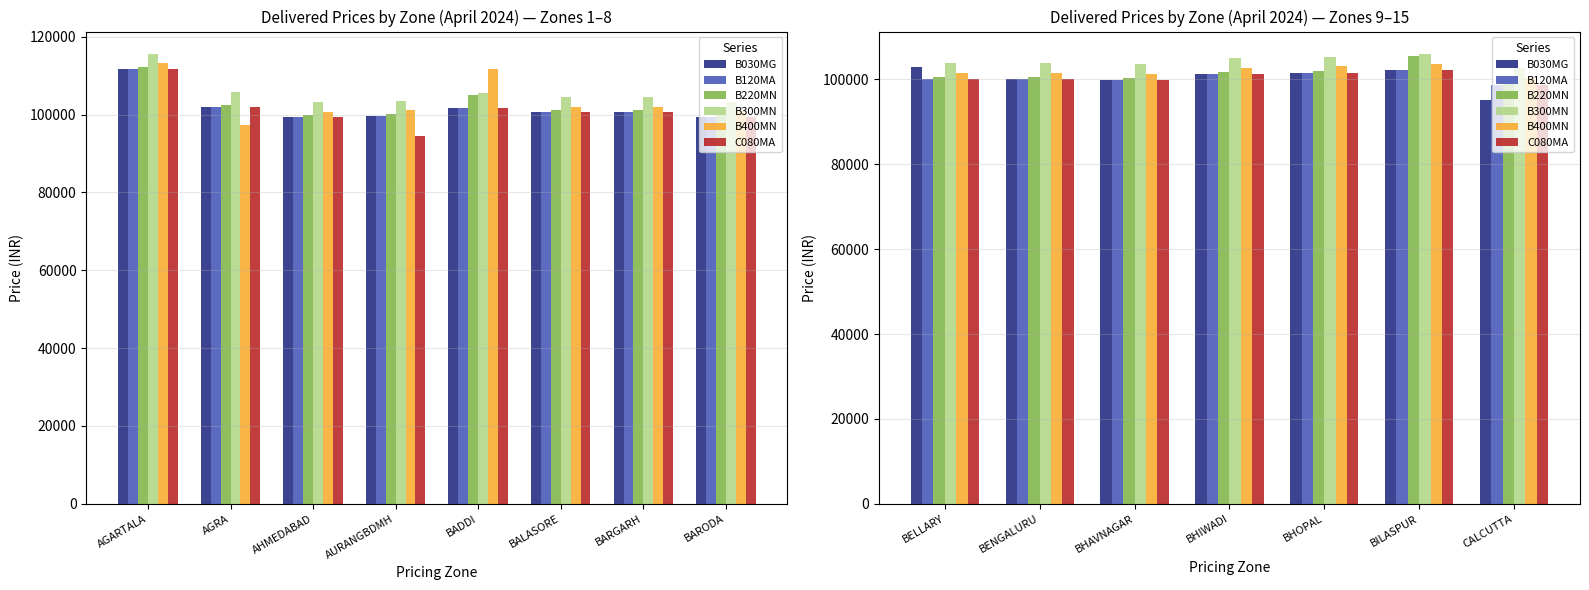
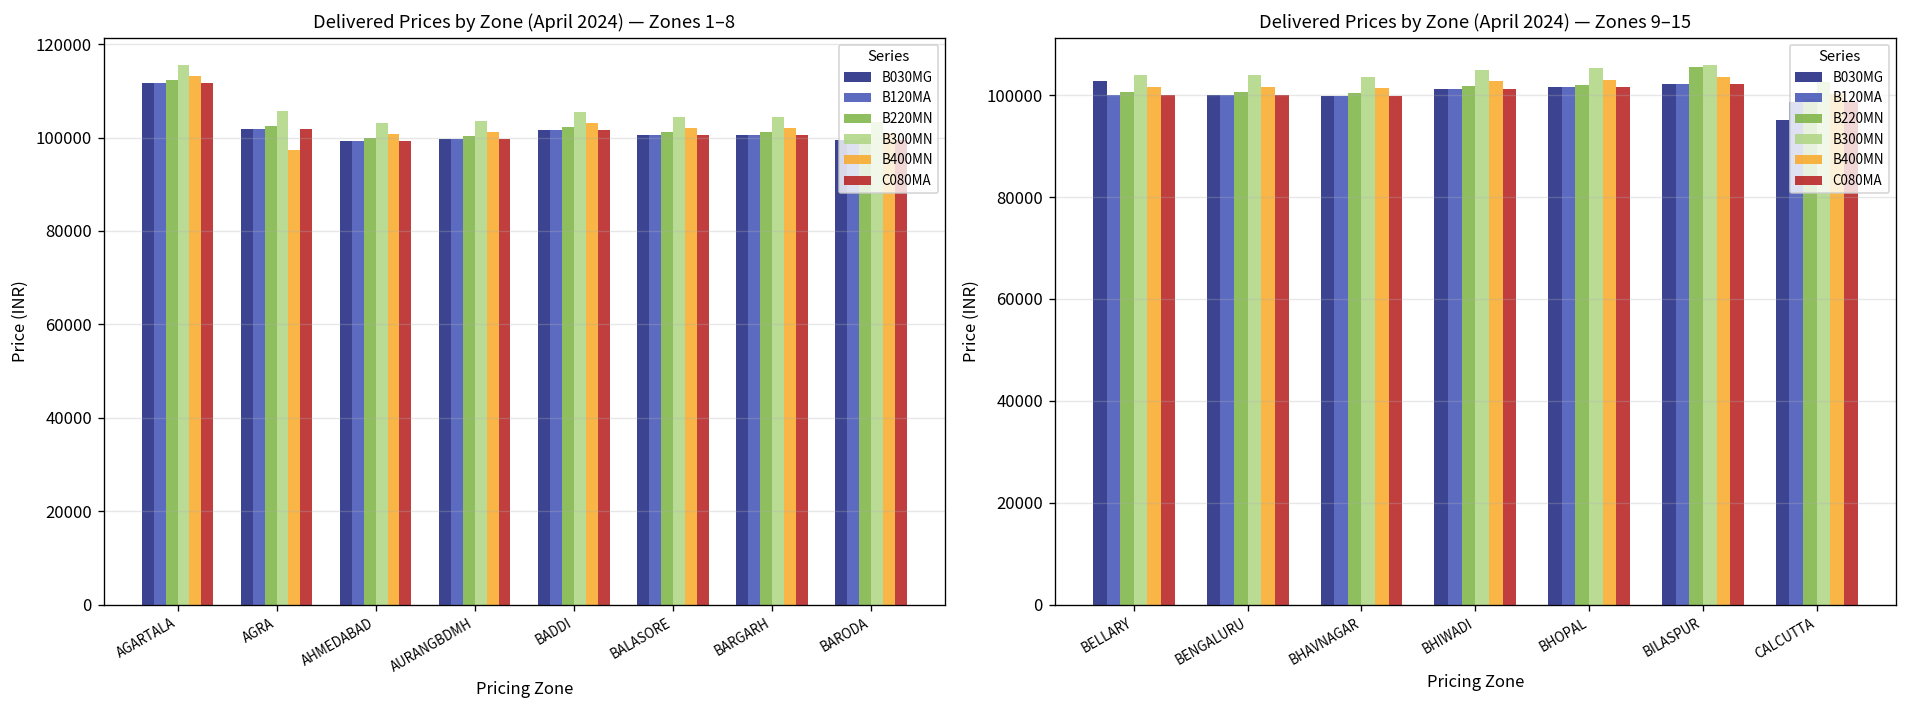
  {
    "Delivered Prices by Zone (April 2024) — Zones 1–8": {
      "B030MG": {
        "AGARTALA": 112000,
        "AGRA": 102000,
        "AHMEDABAD": 99000,
        "AURANGBDMH": 100000,
        "BADDI": 102000,
        "BALASORE": 101000,
        "BARGARH": 101000
      },
      "B120MA": {
        "AGARTALA": 112000,
        "AGRA": 102000,
        "AHMEDABAD": 99000,
        "AURANGBDMH": 100000,
        "BADDI": 102000,
        "BALASORE": 101000,
        "BARGARH": 101000
      },
      "B220MN": {
        "AGARTALA": 112000,
        "AGRA": 102000,
        "AHMEDABAD": 100000,
        "AURANGBDMH": 100000,
-       "BADDI": 105000,
+       "BADDI": 102000,
        "BALASORE": 101000,
        "BARGARH": 101000
      },
      "B300MN": {
        "AGARTALA": 116000,
        "AGRA": 106000,
        "AHMEDABAD": 103000,
        "AURANGBDMH": 104000,
        "BADDI": 105000,
        "BALASORE": 104000,
        "BARGARH": 104000
      },
      "B400MN": {
        "AGARTALA": 113000,
        "AGRA": 97000,
        "AHMEDABAD": 101000,
        "AURANGBDMH": 101000,
-       "BADDI": 112000,
+       "BADDI": 103000,
        "BALASORE": 102000,
        "BARGARH": 102000
      },
      "C080MA": {
        "AGARTALA": 112000,
        "AGRA": 102000,
        "AHMEDABAD": 99000,
-       "AURANGBDMH": 95000,
+       "AURANGBDMH": 100000,
        "BADDI": 102000,
        "BALASORE": 101000,
        "BARGARH": 101000
      }
    },
    "Delivered Prices by Zone (April 2024) — Zones 9–15": {
      "B030MG": {
        "BELLARY": 103000,
        "BENGALURU": 100000,
        "BHAVNAGAR": 100000,
        "BHIWADI": 101000,
        "BHOPAL": 102000,
        "BILASPUR": 102000,
        "CALCUTTA": 95000
      },
      "B120MA": {
        "BELLARY": 100000,
        "BENGALURU": 100000,
        "BHAVNAGAR": 100000,
        "BHIWADI": 101000,
        "BHOPAL": 102000,
        "BILASPUR": 102000
      },
      "B220MN": {
        "BELLARY": 101000,
        "BENGALURU": 101000,
        "BHAVNAGAR": 100000,
        "BHIWADI": 102000,
        "BHOPAL": 102000,
        "BILASPUR": 106000
      },
      "B300MN": {
        "BELLARY": 104000,
        "BENGALURU": 104000,
        "BHAVNAGAR": 104000,
        "BHIWADI": 105000,
        "BHOPAL": 105000,
        "BILASPUR": 106000
      },
      "B400MN": {
        "BELLARY": 102000,
        "BENGALURU": 102000,
        "BHAVNAGAR": 101000,
        "BHIWADI": 103000,
        "BHOPAL": 103000,
        "BILASPUR": 104000
      },
      "C080MA": {
        "BELLARY": 100000,
        "BENGALURU": 100000,
        "BHAVNAGAR": 100000,
        "BHIWADI": 101000,
        "BHOPAL": 102000,
        "BILASPUR": 102000
      }
    }
  }
